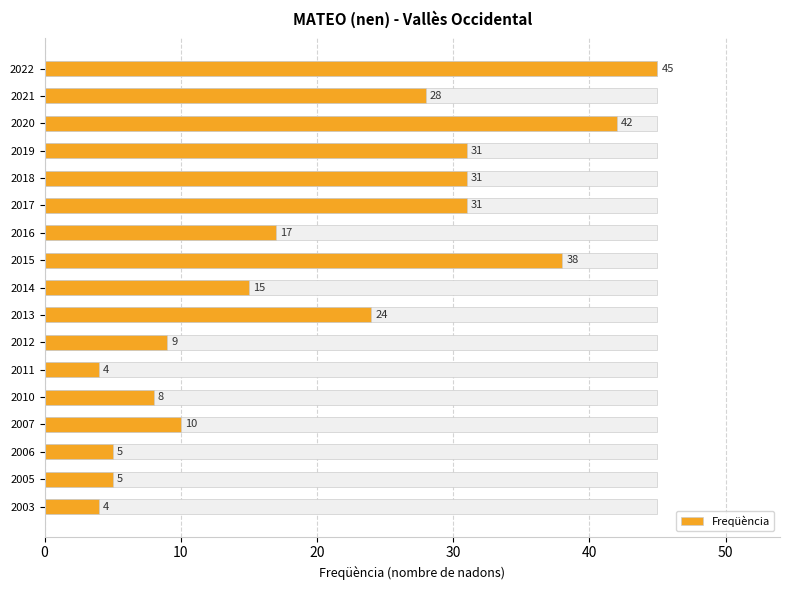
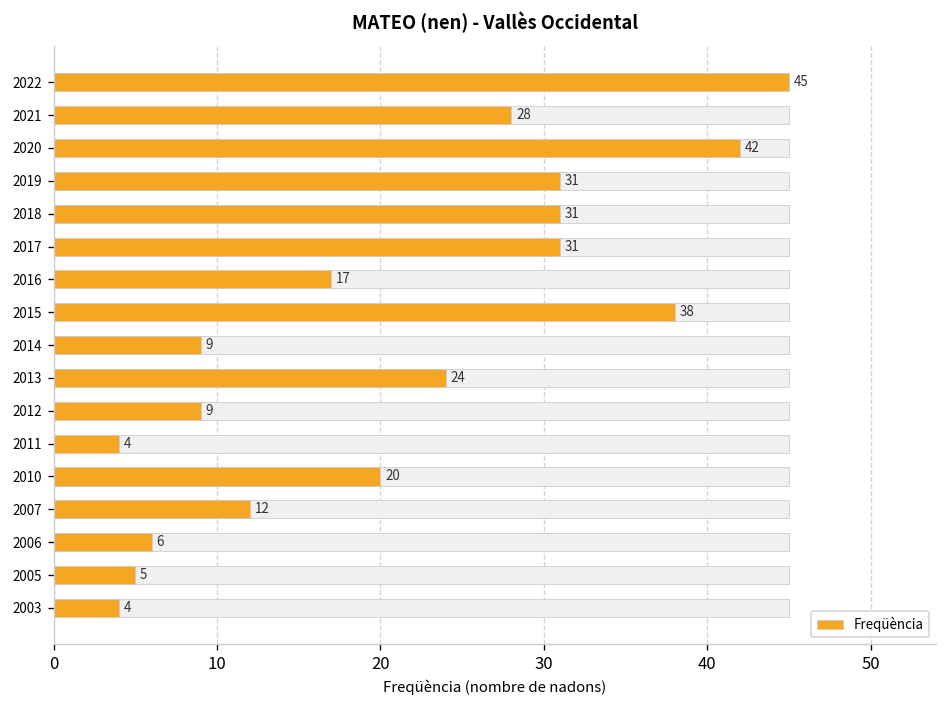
  {
    "Freqüència": {
      "2022": 45,
-     "2014": 15,
-     "2010": 8,
-     "2007": 10,
-     "2006": 5
+     "2014": 9,
+     "2010": 20,
+     "2007": 12,
+     "2006": 6
    }
  }
